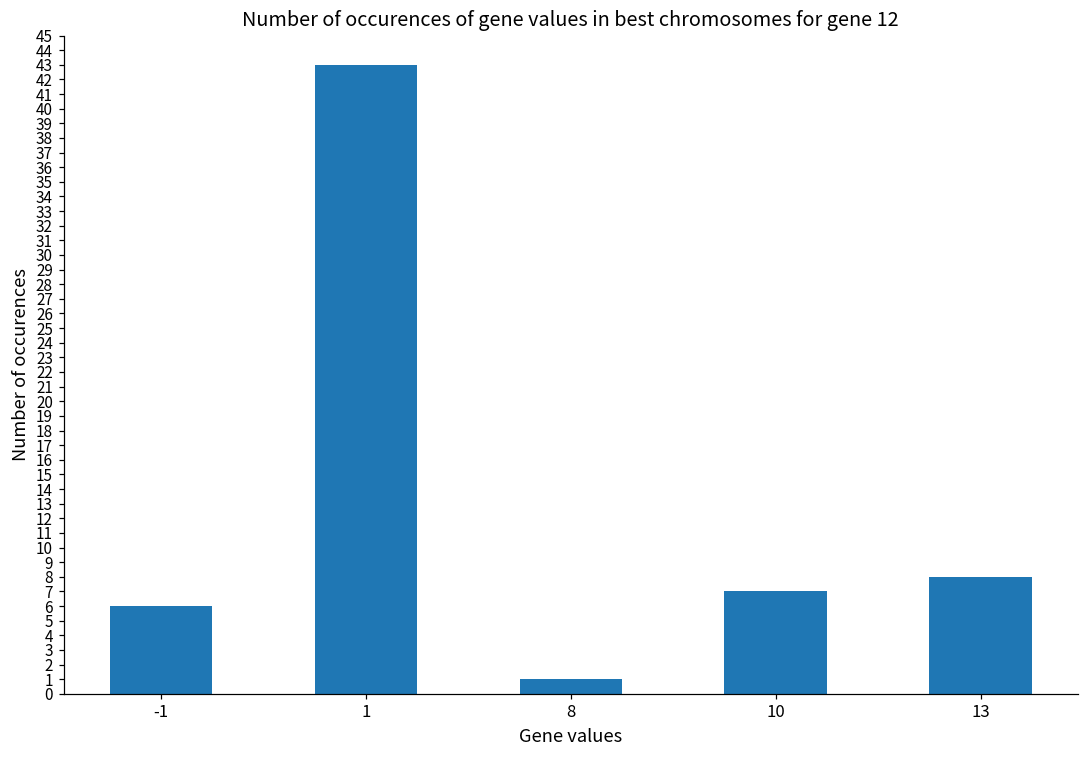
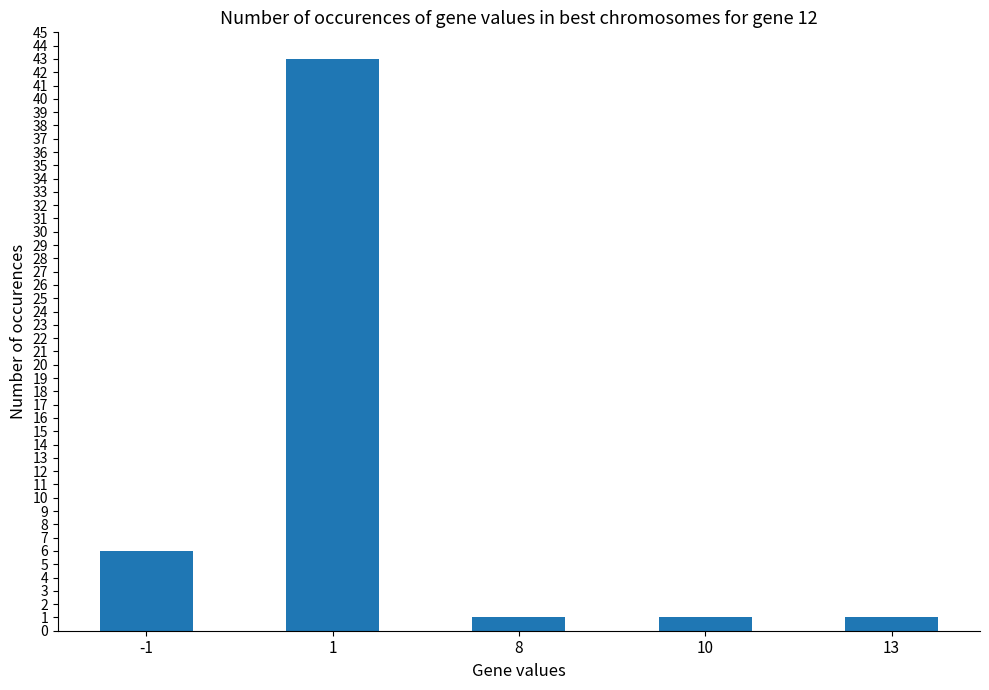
  {
    "-1": 6,
    "1": 43,
    "8": 1,
-   "10": 7,
-   "13": 8
+   "10": 1,
+   "13": 1
  }
